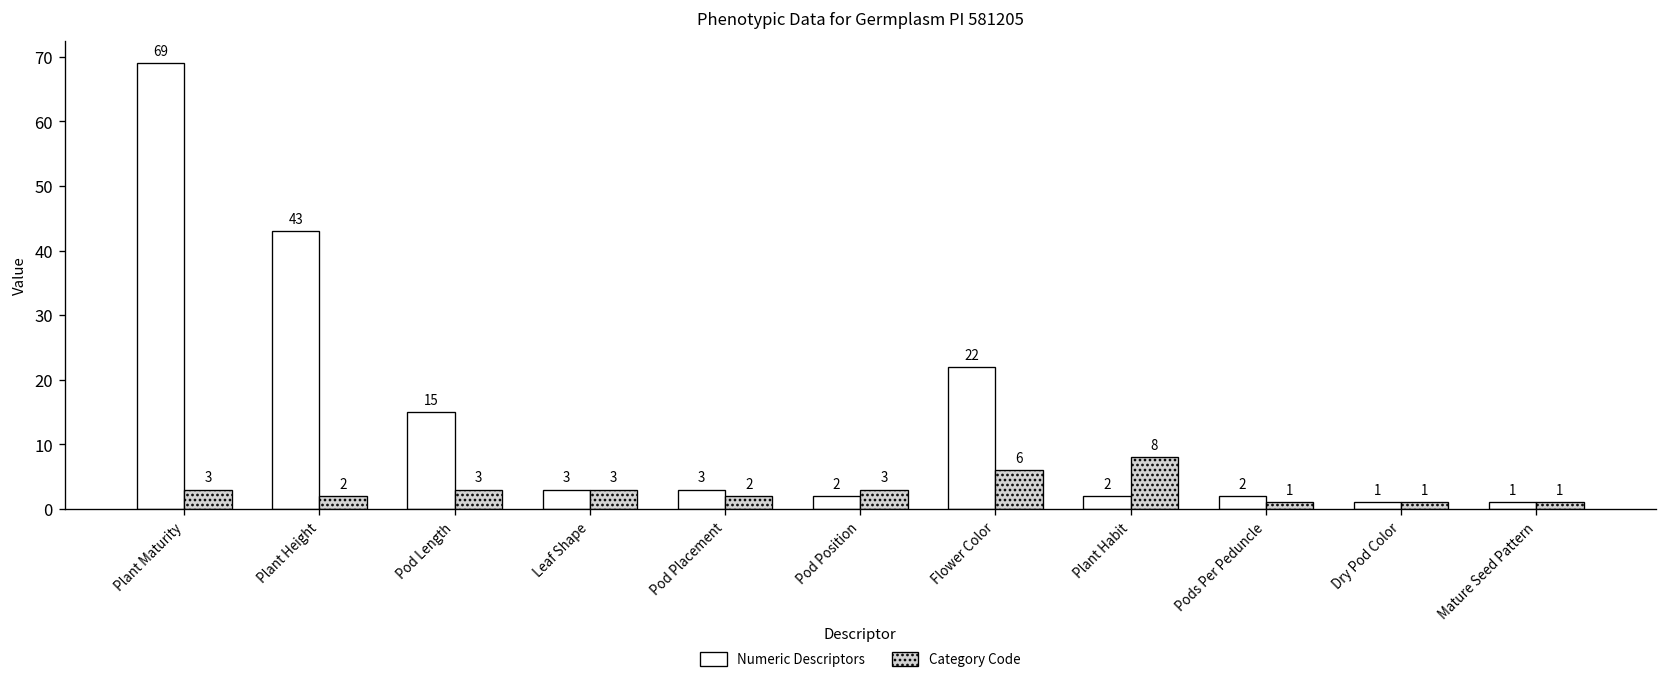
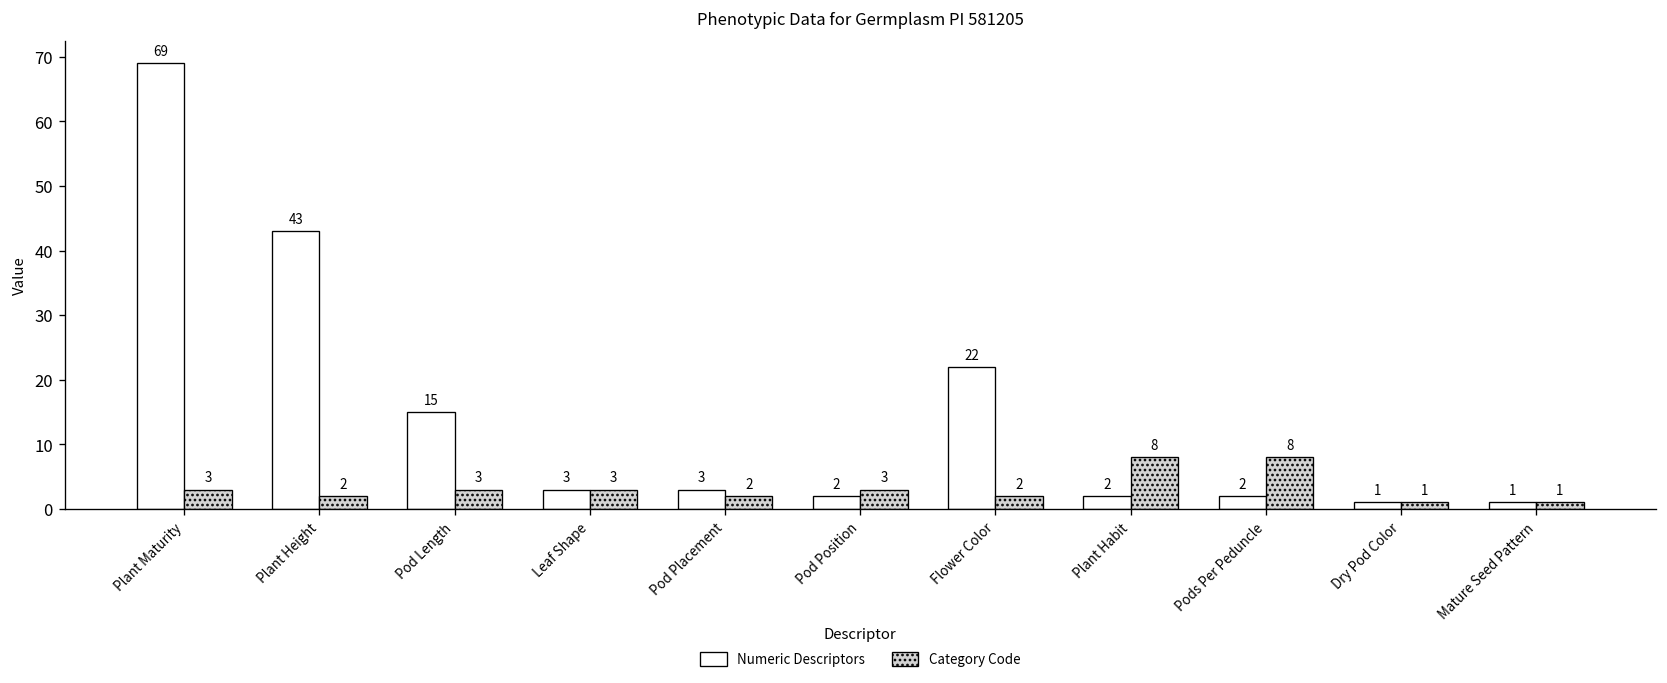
  {
    "Numeric Descriptors": {
      "Plant Maturity": 69,
      "Plant Height": 43,
      "Pod Length": 15,
      "Leaf Shape": 3,
      "Pod Placement": 3,
      "Pod Position": 2,
      "Flower Color": 22,
      "Plant Habit": 2,
      "Pods Per Peduncle": 2,
      "Dry Pod Color": 1,
      "Mature Seed Pattern": 1
    },
    "Category Code": {
      "Plant Maturity": 3,
      "Plant Height": 2,
      "Pod Length": 3,
      "Leaf Shape": 3,
      "Pod Placement": 2,
      "Pod Position": 3,
-     "Flower Color": 6,
+     "Flower Color": 2,
      "Plant Habit": 8,
-     "Pods Per Peduncle": 1,
+     "Pods Per Peduncle": 8,
      "Dry Pod Color": 1,
      "Mature Seed Pattern": 1
    }
  }
